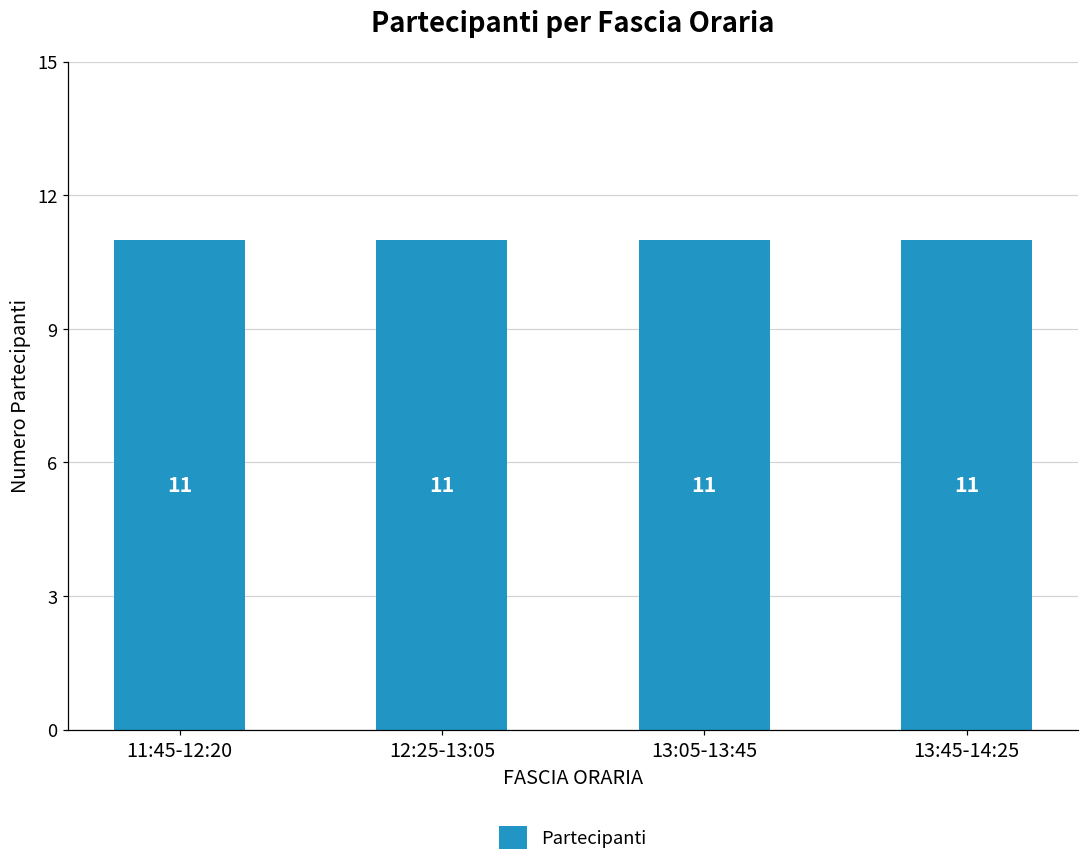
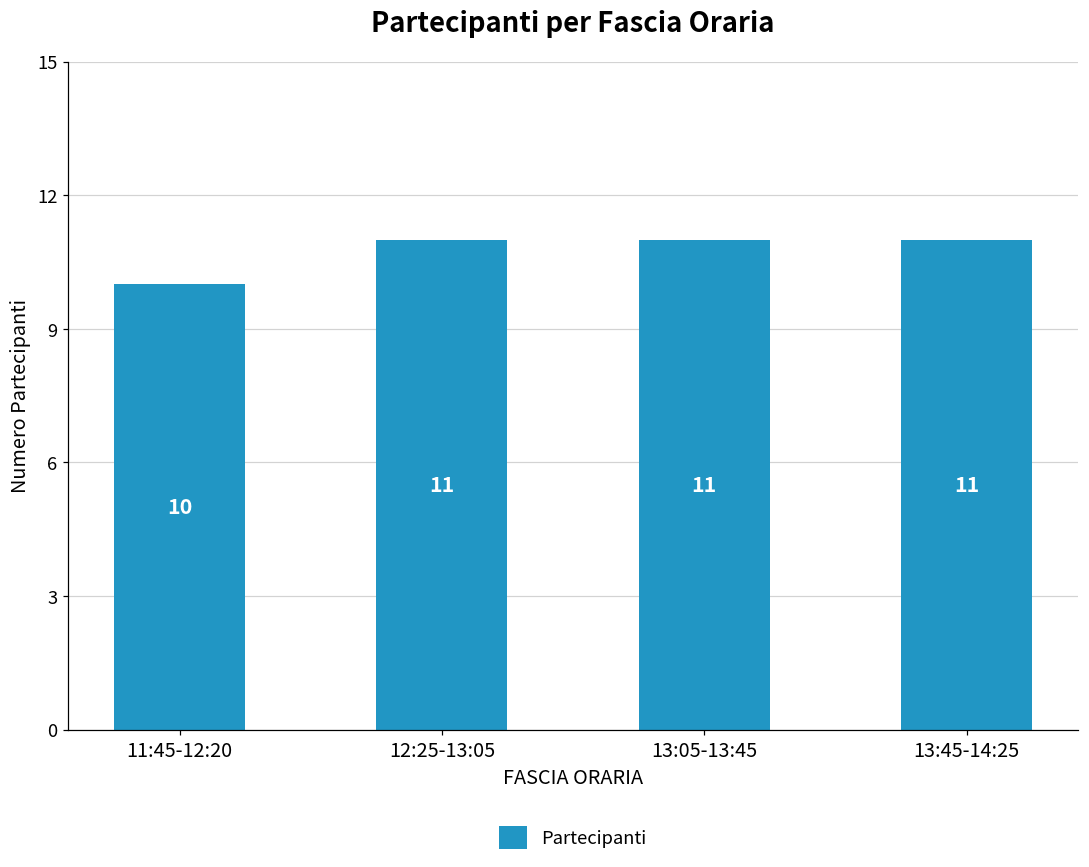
  {
-   "11:45-12:20": 11,
+   "11:45-12:20": 10,
    "12:25-13:05": 11,
    "13:05-13:45": 11,
    "13:45-14:25": 11
  }
